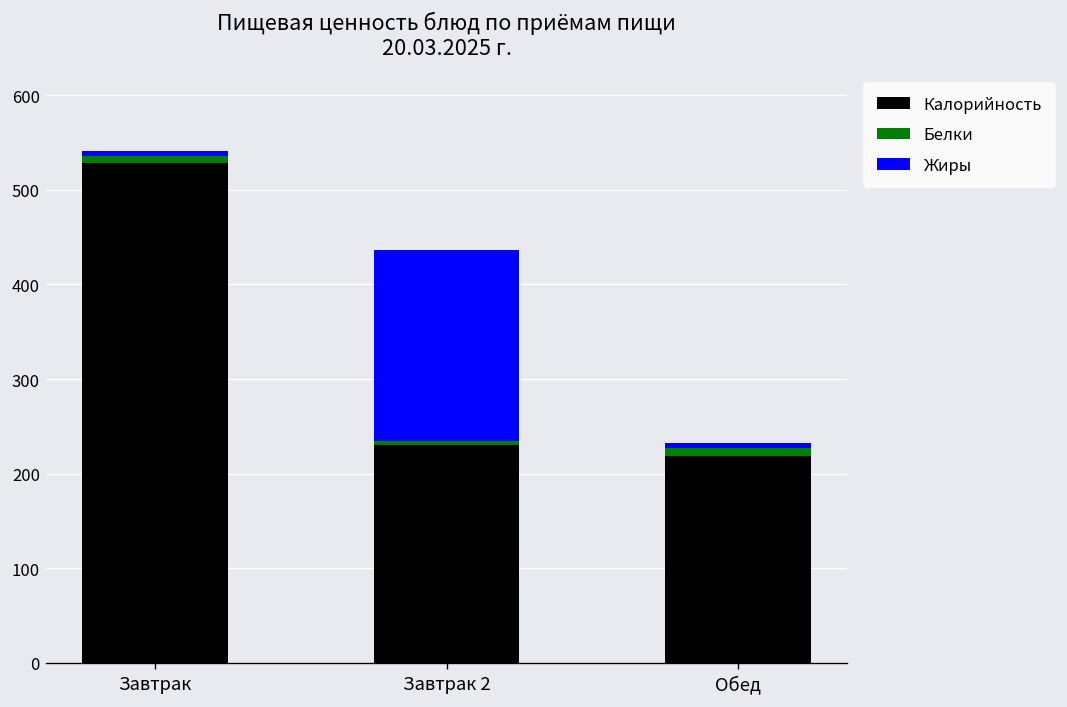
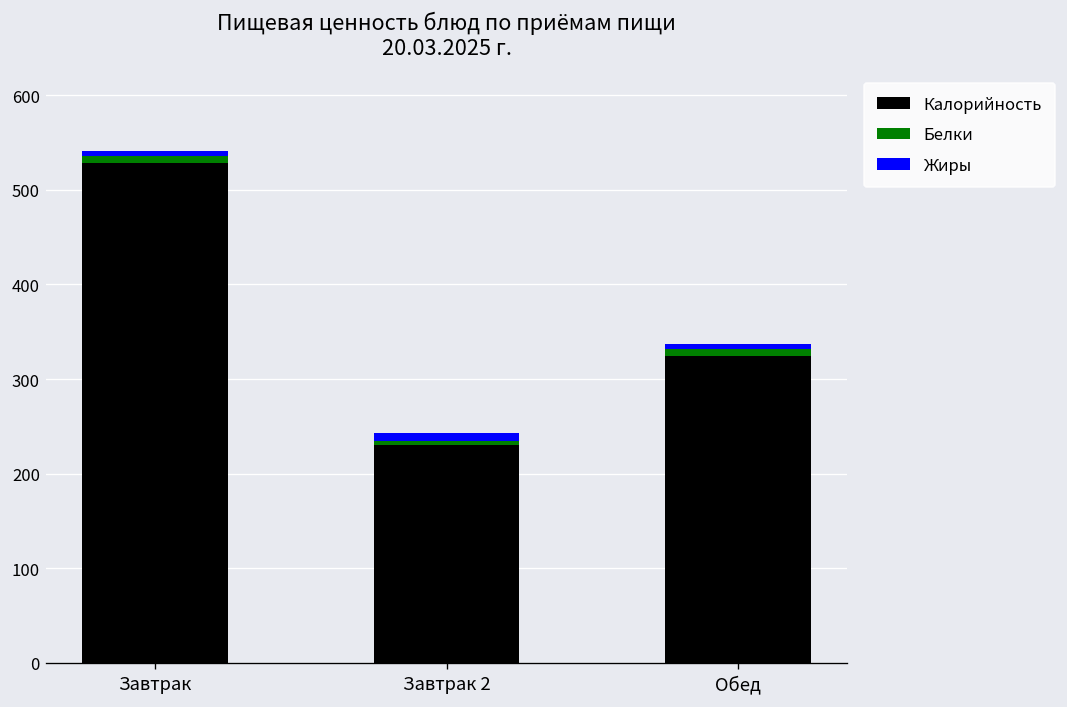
  {
    "Калорийность": {
      "Завтрак": 530,
      "Завтрак 2": 230,
-     "Обед": 220
+     "Обед": 320
    },
    "Белки": {
      "Завтрак": 10,
      "Завтрак 2": 10,
      "Обед": 10
    },
    "Жиры": {
      "Завтрак": 10,
-     "Завтрак 2": 200,
+     "Завтрак 2": 10,
      "Обед": 10
    }
  }
